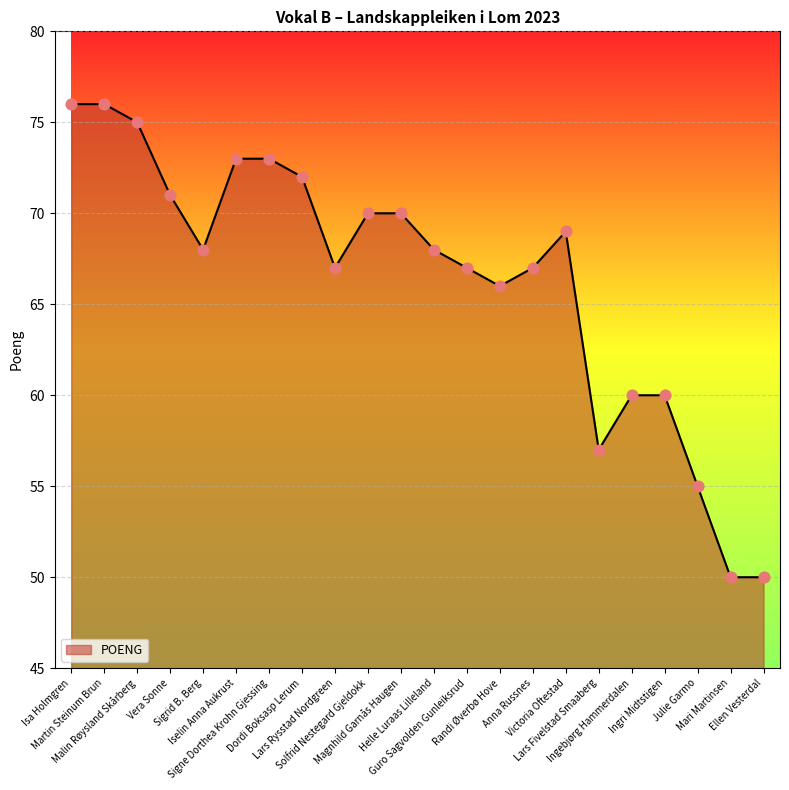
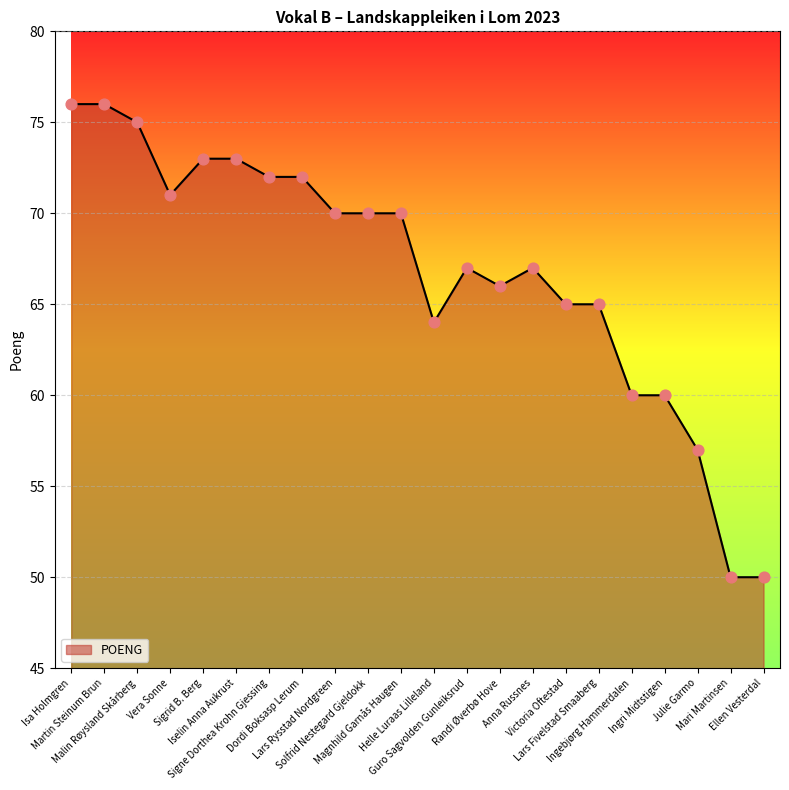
  {
    "Isa Holmgren": 76,
    "Martin Steinum Brun": 76,
    "Malin Røysland Skårberg": 75,
    "Vera Sonne": 71,
-   "Sigrid B. Berg": 68,
+   "Sigrid B. Berg": 73,
    "Iselin Anna Aukrust": 73,
-   "Signe Dorthea Krohn Gjessing": 73,
+   "Signe Dorthea Krohn Gjessing": 72,
    "Dordi Boksasp Lerum": 72,
-   "Lars Rysstad Nordgreen": 67,
+   "Lars Rysstad Nordgreen": 70,
    "Solfrid Nestegard Gjeldokk": 70,
    "Magnhild Garnås Haugen": 70,
-   "Helle Luraas Lilleland": 68,
+   "Helle Luraas Lilleland": 64,
    "Guro Sagvolden Gunleiksrud": 67,
    "Randi Øverbø Hove": 66,
    "Anna Russnes": 67,
-   "Victoria Oftestad": 69,
-   "Lars Fivelstad Smaaberg": 57,
+   "Victoria Oftestad": 65,
+   "Lars Fivelstad Smaaberg": 65,
    "Ingebjørg Hammerdalen": 60,
    "Ingri Midtstigen": 60,
-   "Julie Garmo": 55,
+   "Julie Garmo": 57,
    "Mari Martinsen": 50,
    "Ellen Vesterdal": 50
  }
